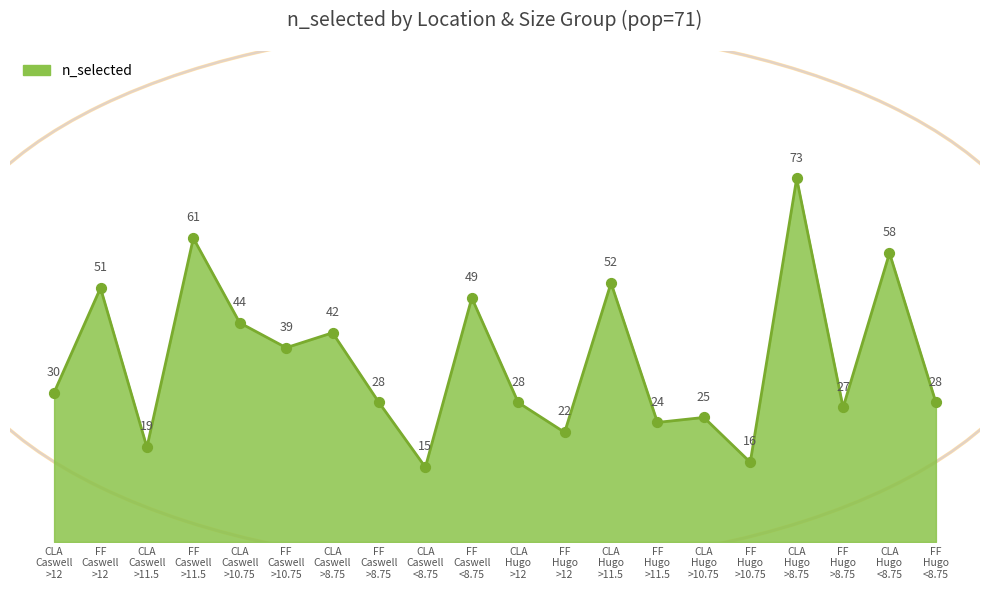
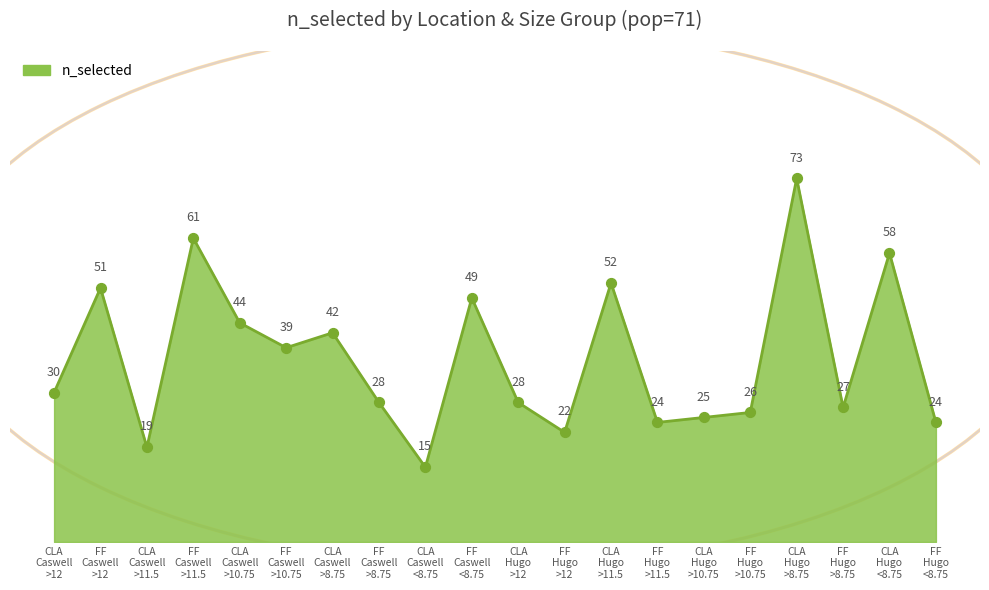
  {
    "CLA Caswell >12": 30,
    "FF Caswell >12": 51,
    "CLA Caswell >11.5": 19,
    "FF Caswell >11.5": 61,
    "CLA Caswell >10.75": 44,
    "FF Caswell >10.75": 39,
    "CLA Caswell >8.75": 42,
    "FF Caswell >8.75": 28,
    "CLA Caswell <8.75": 15,
    "FF Caswell <8.75": 49,
    "CLA Hugo >12": 28,
    "FF Hugo >12": 22,
    "CLA Hugo >11.5": 52,
    "FF Hugo >11.5": 24,
    "CLA Hugo >10.75": 25,
-   "FF Hugo >10.75": 16,
+   "FF Hugo >10.75": 26,
    "CLA Hugo >8.75": 73,
    "FF Hugo >8.75": 27,
    "CLA Hugo <8.75": 58,
-   "FF Hugo <8.75": 28
+   "FF Hugo <8.75": 24
  }
